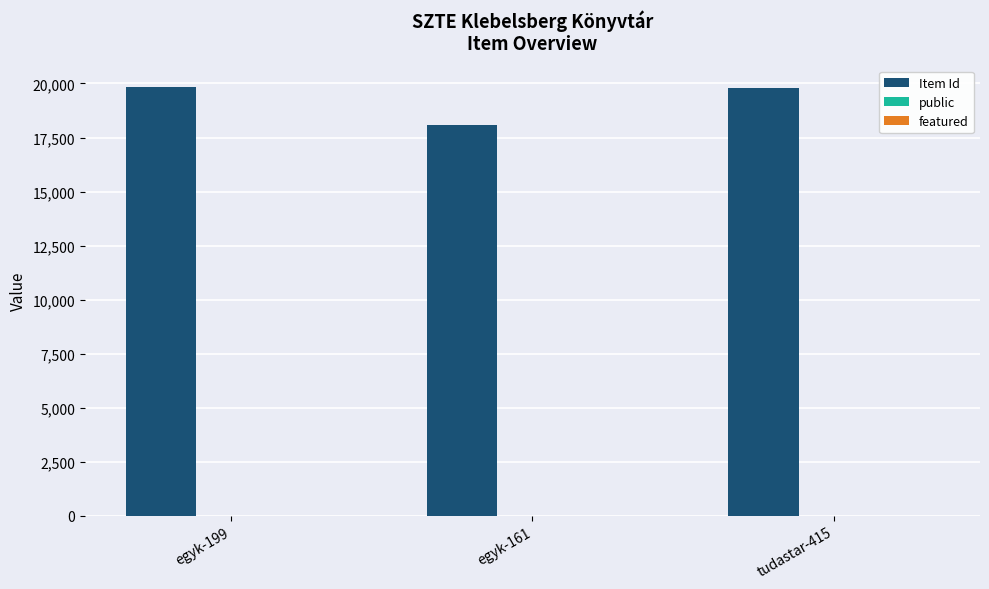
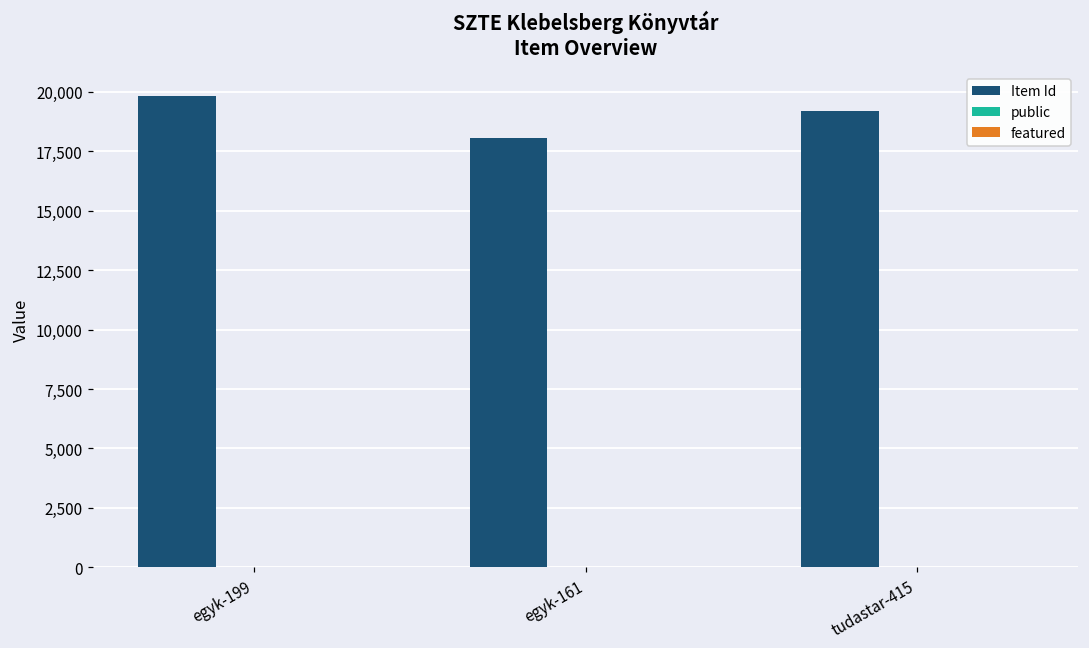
  {
    "Item Id": {
      "egyk-199": "19,800",
      "egyk-161": "18,100",
-     "tudastar-415": "19,800"
+     "tudastar-415": "19,200"
    },
    "featured": {
      "egyk-199": "0",
      "egyk-161": "0",
      "tudastar-415": "0"
    }
  }
